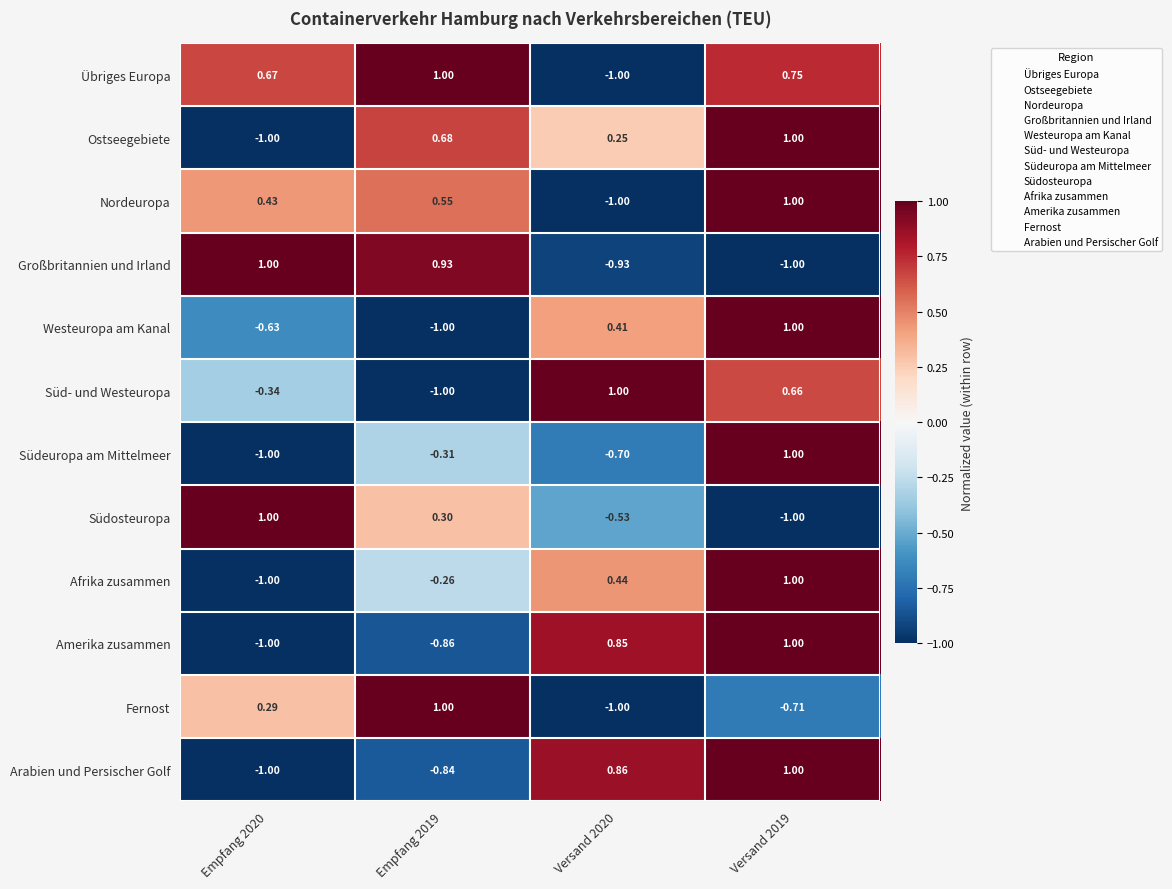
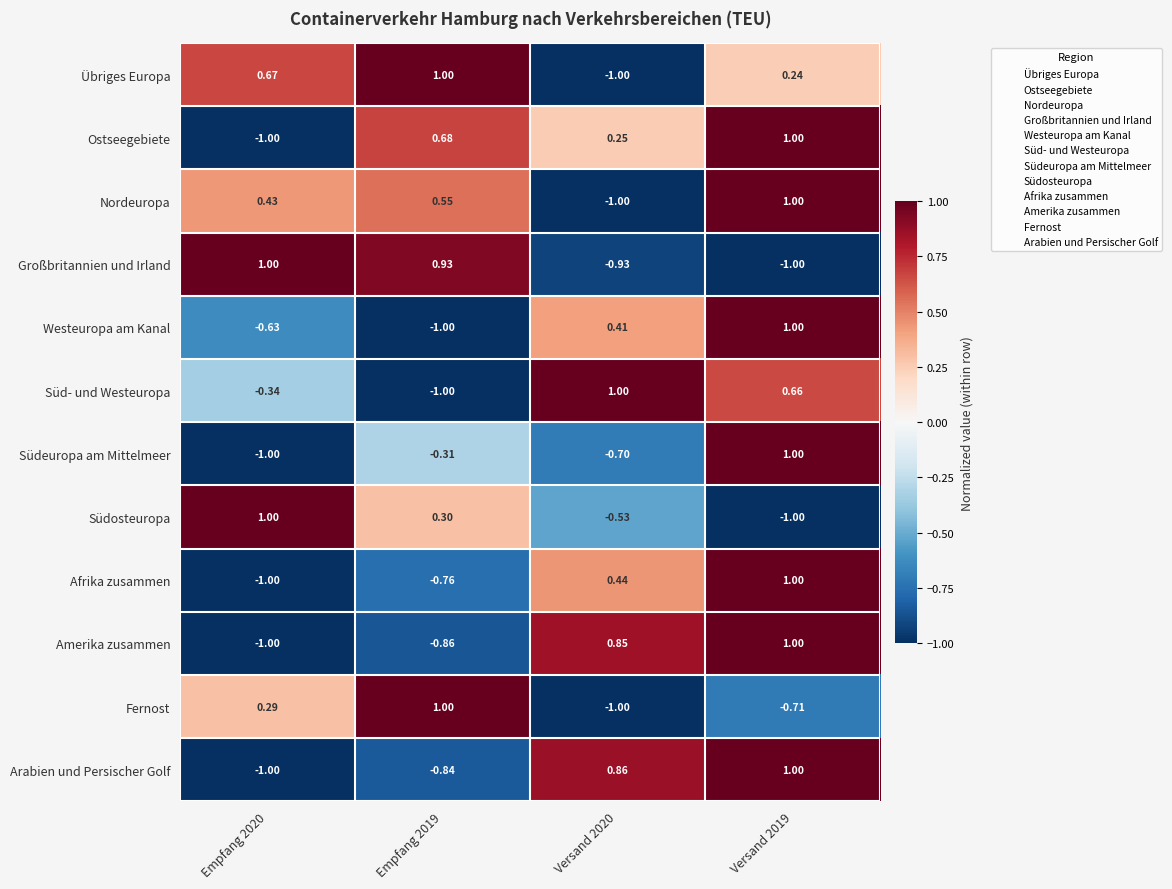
  {
    "Übriges Europa": {
      "Empfang 2020": 0.67,
      "Empfang 2019": 1.00,
      "Versand 2020": -1.00,
-     "Versand 2019": 0.75
+     "Versand 2019": 0.24
    },
    "Ostseegebiete": {
      "Empfang 2020": -1.00,
      "Empfang 2019": 0.68,
      "Versand 2020": 0.25,
      "Versand 2019": 1.00
    },
    "Nordeuropa": {
      "Empfang 2020": 0.43,
      "Empfang 2019": 0.55,
      "Versand 2020": -1.00,
      "Versand 2019": 1.00
    },
    "Großbritannien und Irland": {
      "Empfang 2020": 1.00,
      "Empfang 2019": 0.93,
      "Versand 2020": -0.93,
      "Versand 2019": -1.00
    },
    "Westeuropa am Kanal": {
      "Empfang 2020": -0.63,
      "Empfang 2019": -1.00,
      "Versand 2020": 0.41,
      "Versand 2019": 1.00
    },
    "Süd- und Westeuropa": {
      "Empfang 2020": -0.34,
      "Empfang 2019": -1.00,
      "Versand 2020": 1.00,
      "Versand 2019": 0.66
    },
    "Südeuropa am Mittelmeer": {
      "Empfang 2020": -1.00,
      "Empfang 2019": -0.31,
      "Versand 2020": -0.70,
      "Versand 2019": 1.00
    },
    "Südosteuropa": {
      "Empfang 2020": 1.00,
      "Empfang 2019": 0.30,
      "Versand 2020": -0.53,
      "Versand 2019": -1.00
    },
    "Afrika zusammen": {
      "Empfang 2020": -1.00,
-     "Empfang 2019": -0.26,
+     "Empfang 2019": -0.76,
      "Versand 2020": 0.44,
      "Versand 2019": 1.00
    },
    "Amerika zusammen": {
      "Empfang 2020": -1.00,
      "Empfang 2019": -0.86,
      "Versand 2020": 0.85,
      "Versand 2019": 1.00
    },
    "Fernost": {
      "Empfang 2020": 0.29,
      "Empfang 2019": 1.00,
      "Versand 2020": -1.00,
      "Versand 2019": -0.71
    },
    "Arabien und Persischer Golf": {
      "Empfang 2020": -1.00,
      "Empfang 2019": -0.84,
      "Versand 2020": 0.86,
      "Versand 2019": 1.00
    }
  }
